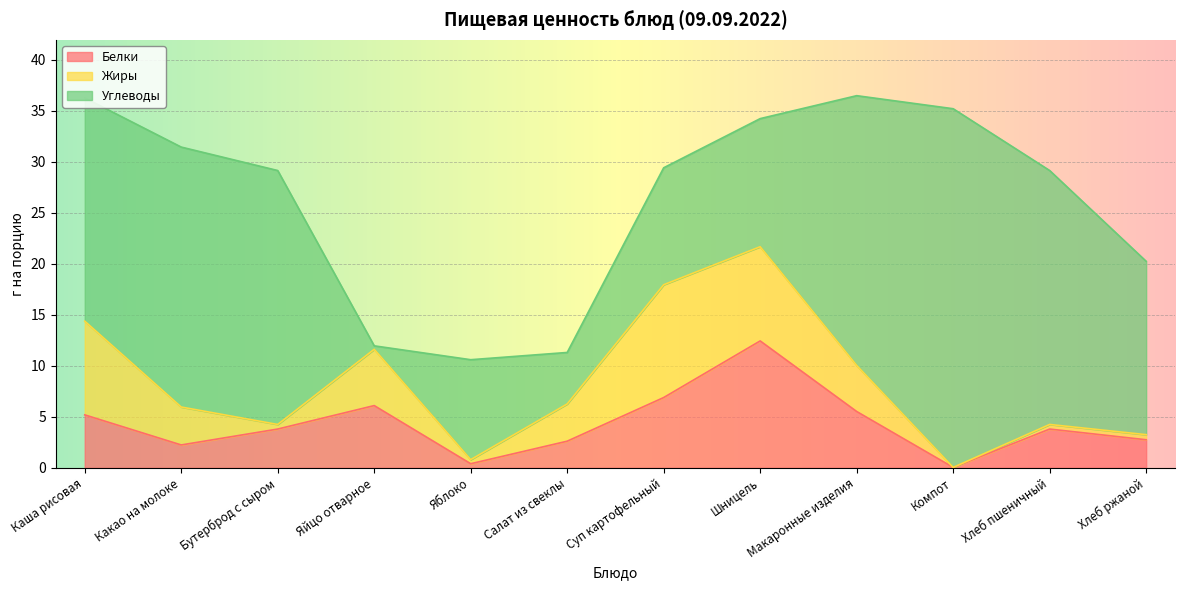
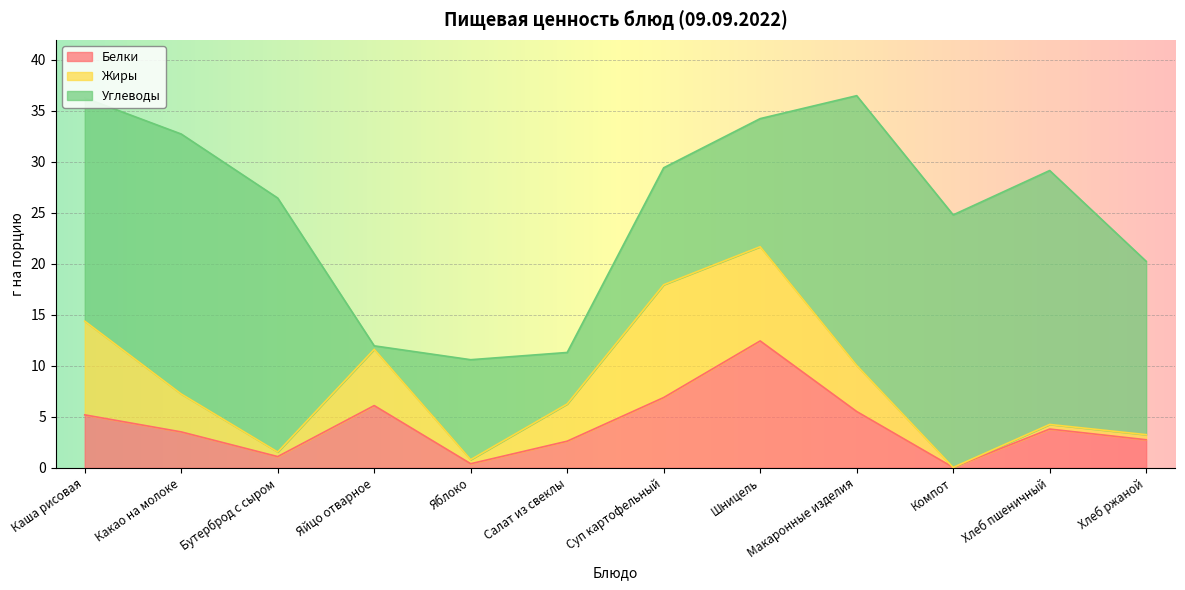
  {
    "Белки": {
      "Каша рисовая": 5.2,
-     "Какао на молоке": 2.2,
-     "Бутерброд с сыром": 3.8,
+     "Какао на молоке": 3.5,
+     "Бутерброд с сыром": 1.1,
      "Яйцо отварное": 6.1,
      "Яблоко": 0.4,
      "Салат из свеклы": 2.6,
      "Суп картофельный": 6.9,
      "Шницель": 12.4,
      "Макаронные изделия": 5.5,
      "Хлеб пшеничный": 3.8,
      "Хлеб ржаной": 2.8
    },
    "Жиры": {
      "Каша рисовая": 9.2,
      "Какао на молоке": 3.7,
      "Бутерброд с сыром": 0.4,
      "Яйцо отварное": 5.5,
      "Яблоко": 0.4,
      "Салат из свеклы": 3.7,
      "Суп картофельный": 11.1,
      "Шницель": 9.2,
      "Макаронные изделия": 4.5,
      "Хлеб пшеничный": 0.5,
      "Хлеб ржаной": 0.5
    },
    "Углеводы": {
      "Какао на молоке": 25.5,
      "Бутерброд с сыром": 24.9,
      "Яйцо отварное": 0.3,
      "Яблоко": 9.8,
      "Салат из свеклы": 5.0,
      "Суп картофельный": 11.5,
      "Шницель": 12.6,
      "Макаронные изделия": 26.4,
-     "Компот": 35.2,
+     "Компот": 24.8,
      "Хлеб пшеничный": 24.9,
      "Хлеб ржаной": 17.0
    }
  }
